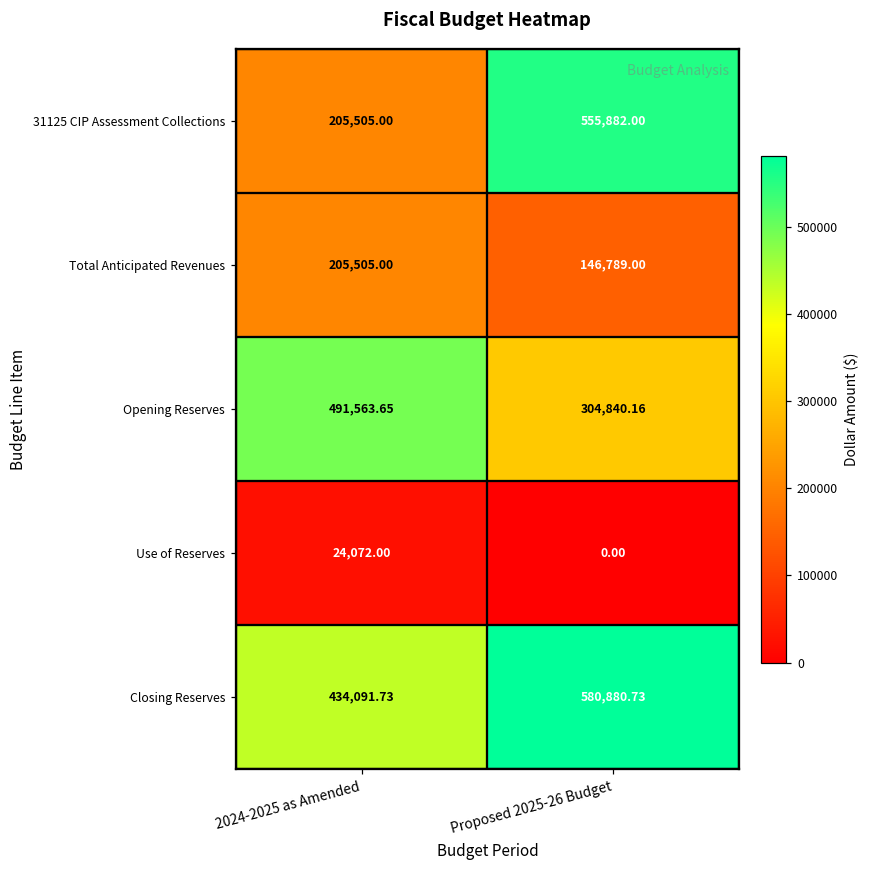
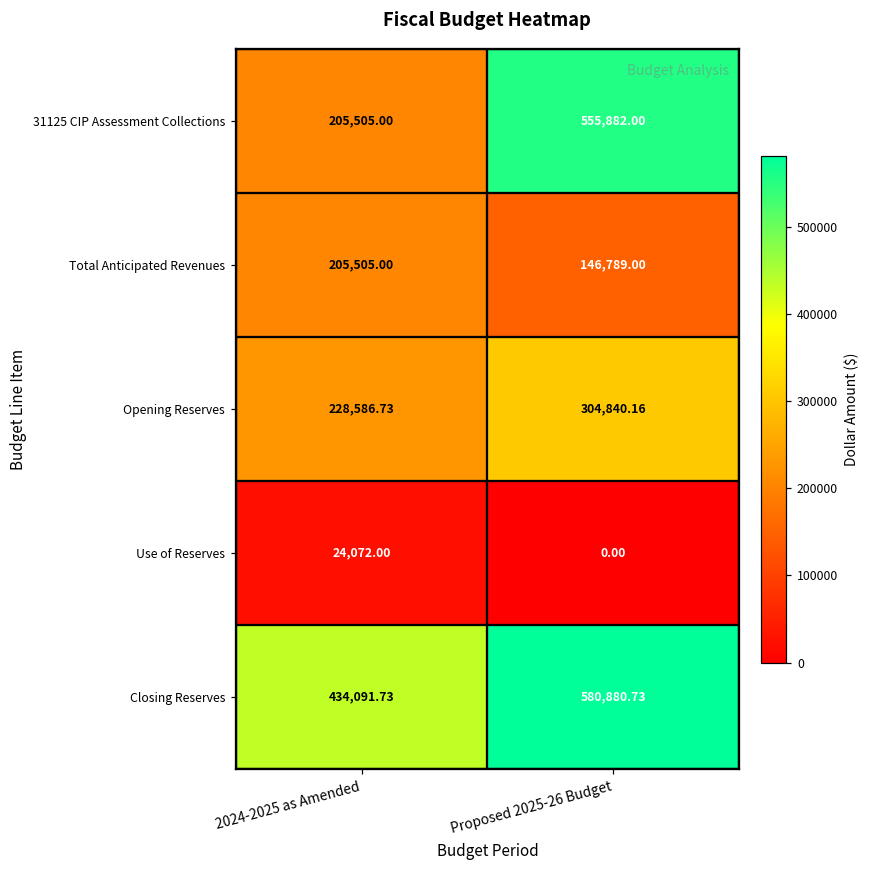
  {
    "31125 CIP Assessment Collections": {
      "2024-2025 as Amended": "205,505.00"
    },
    "Total Anticipated Revenues": {
      "2024-2025 as Amended": "205,505.00",
      "Proposed 2025-26 Budget": "146,789.00"
    },
    "Opening Reserves": {
-     "2024-2025 as Amended": "491,563.65",
+     "2024-2025 as Amended": "228,586.73",
      "Proposed 2025-26 Budget": "304,840.16"
    },
    "Use of Reserves": {
      "2024-2025 as Amended": "24,072.00",
      "Proposed 2025-26 Budget": "0.00"
    },
    "Closing Reserves": {
      "2024-2025 as Amended": "434,091.73",
      "Proposed 2025-26 Budget": "580,880.73"
    }
  }
